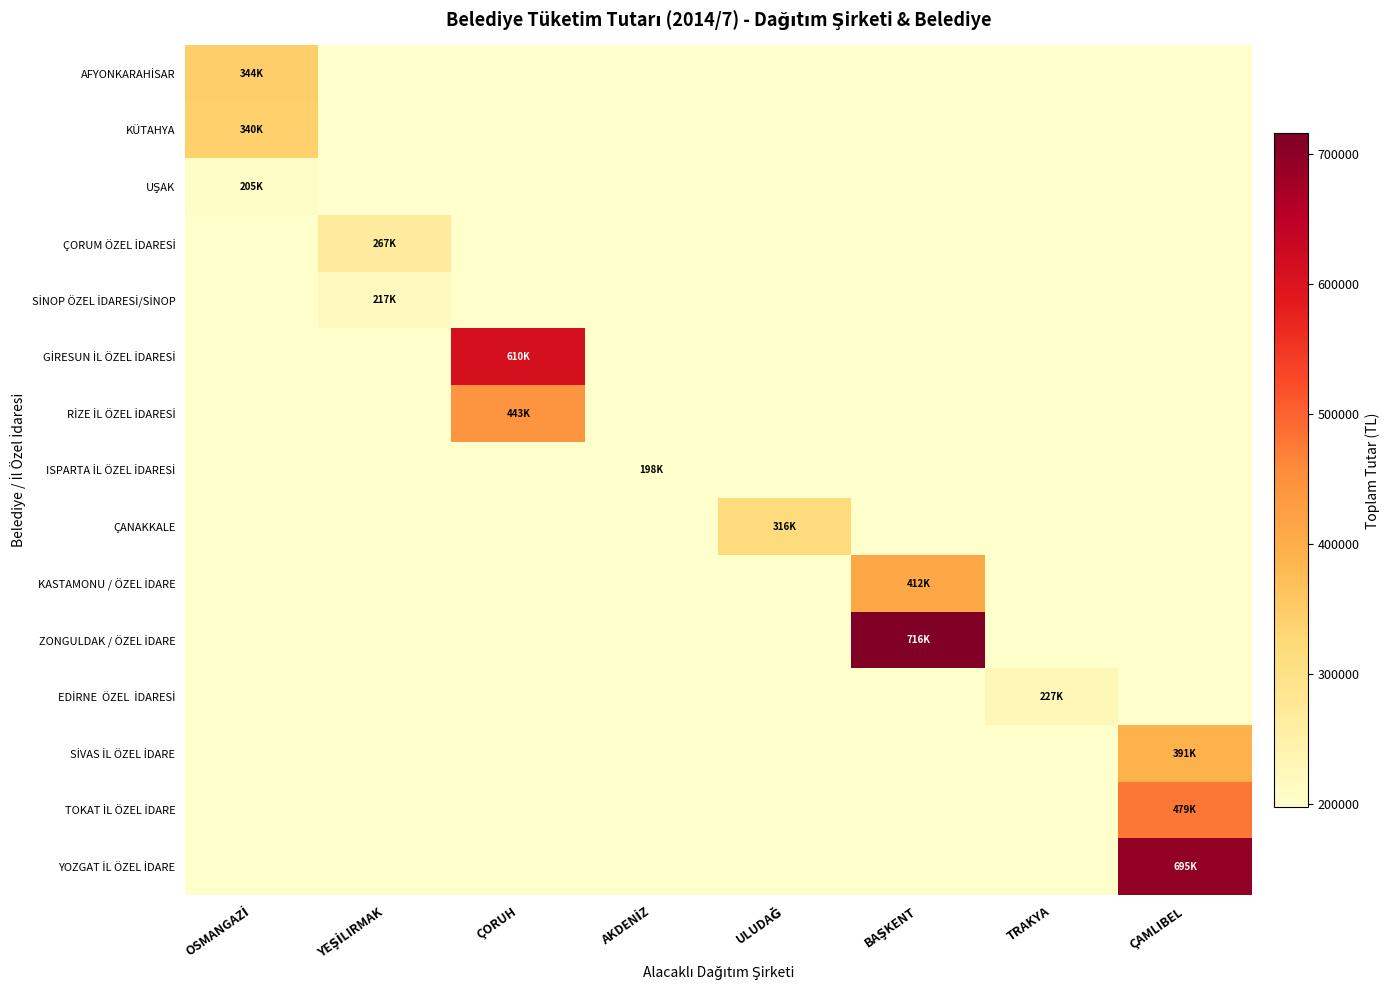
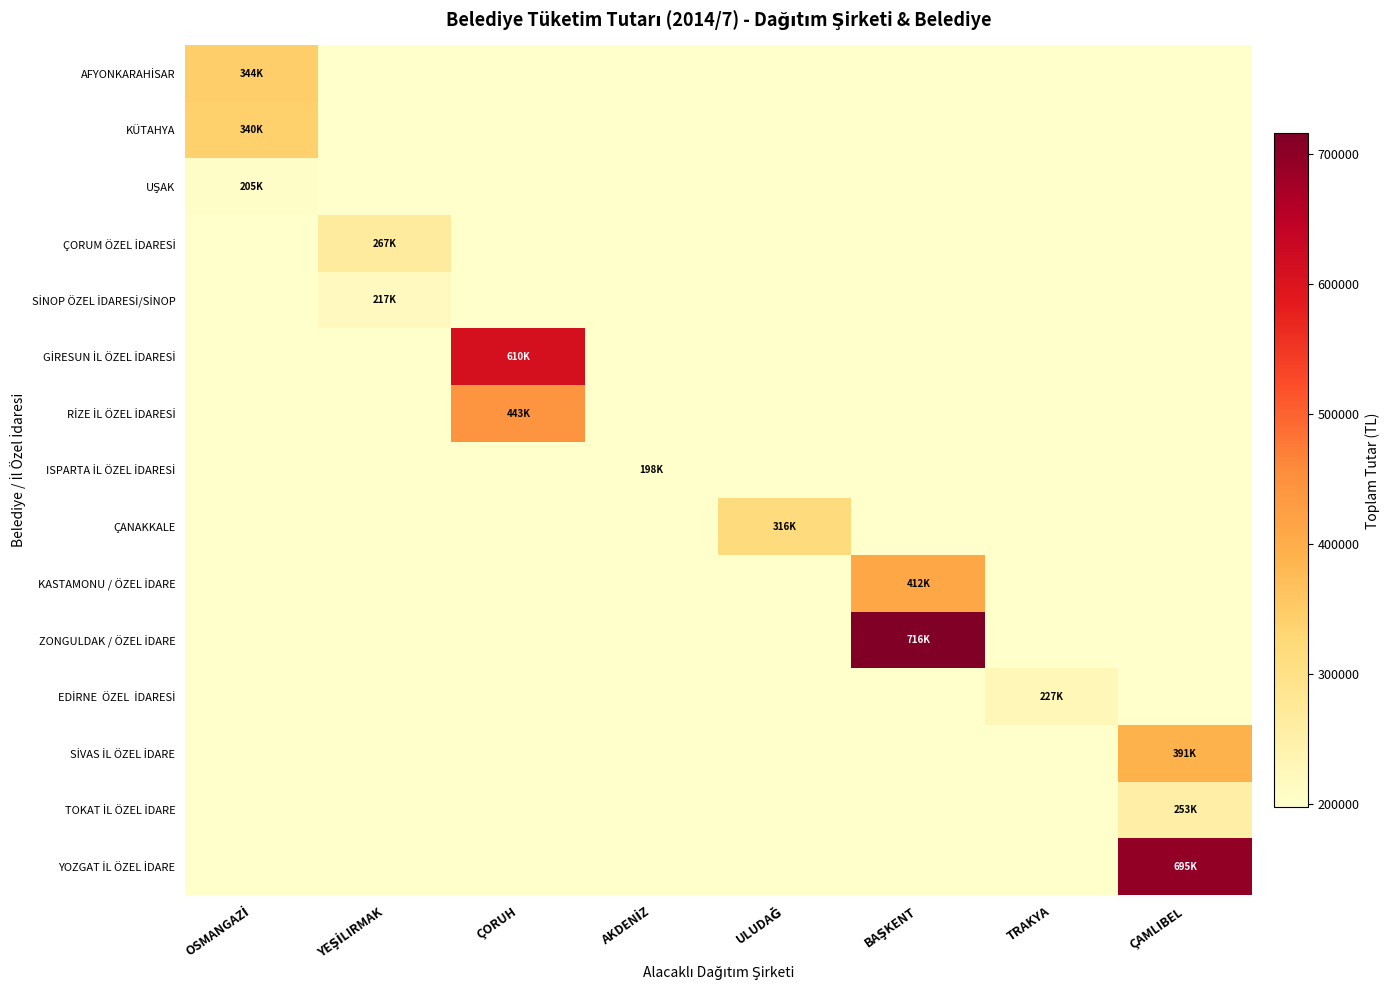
  {
    "AFYONKARAHİSAR": {
      "OSMANGAZİ": "344K"
    },
    "KÜTAHYA": {
      "OSMANGAZİ": "340K"
    },
    "UŞAK": {
      "OSMANGAZİ": "205K"
    },
    "ÇORUM ÖZEL İDARESİ": {
      "YEŞİLIRMAK": "267K"
    },
    "SİNOP ÖZEL İDARESİ/SİNOP": {
      "YEŞİLIRMAK": "217K"
    },
    "GİRESUN İL ÖZEL İDARESİ": {
      "ÇORUH": "610K"
    },
    "RİZE İL ÖZEL İDARESİ": {
      "ÇORUH": "443K"
    },
    "ISPARTA İL ÖZEL İDARESİ": {
      "AKDENİZ": "198K"
    },
    "ÇANAKKALE": {
      "ULUDAĞ": "316K"
    },
    "KASTAMONU / ÖZEL İDARE": {
      "BAŞKENT": "412K"
    },
    "ZONGULDAK / ÖZEL İDARE": {
      "BAŞKENT": "716K"
    },
    "EDİRNE ÖZEL İDARESİ": {
      "TRAKYA": "227K"
    },
    "SİVAS İL ÖZEL İDARE": {
      "ÇAMLIBEL": "391K"
    },
    "TOKAT İL ÖZEL İDARE": {
-     "ÇAMLIBEL": "479K"
+     "ÇAMLIBEL": "253K"
    },
    "YOZGAT İL ÖZEL İDARE": {
      "ÇAMLIBEL": "695K"
    }
  }
